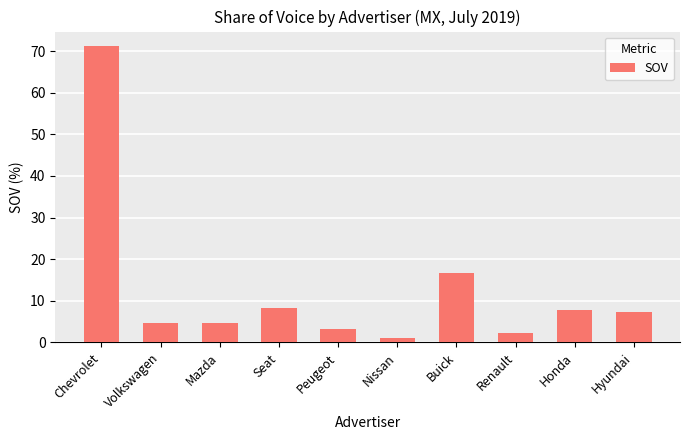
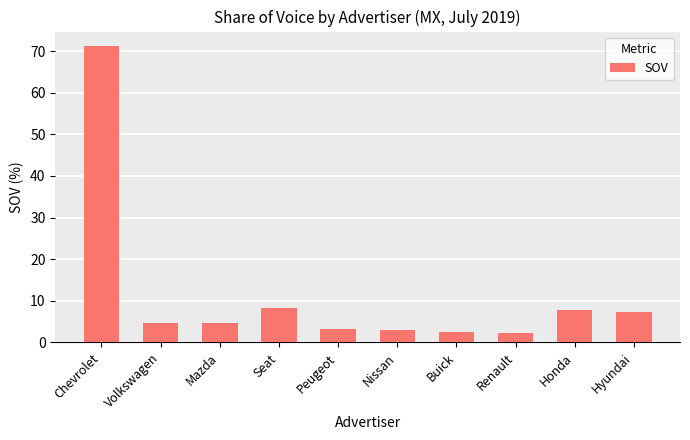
  {
    "Chevrolet": 71,
    "Volkswagen": 5,
    "Mazda": 5,
    "Seat": 8,
    "Peugeot": 3,
-   "Nissan": 1,
-   "Buick": 17,
+   "Nissan": 3,
+   "Buick": 2,
    "Renault": 2,
    "Honda": 8,
    "Hyundai": 7
  }
